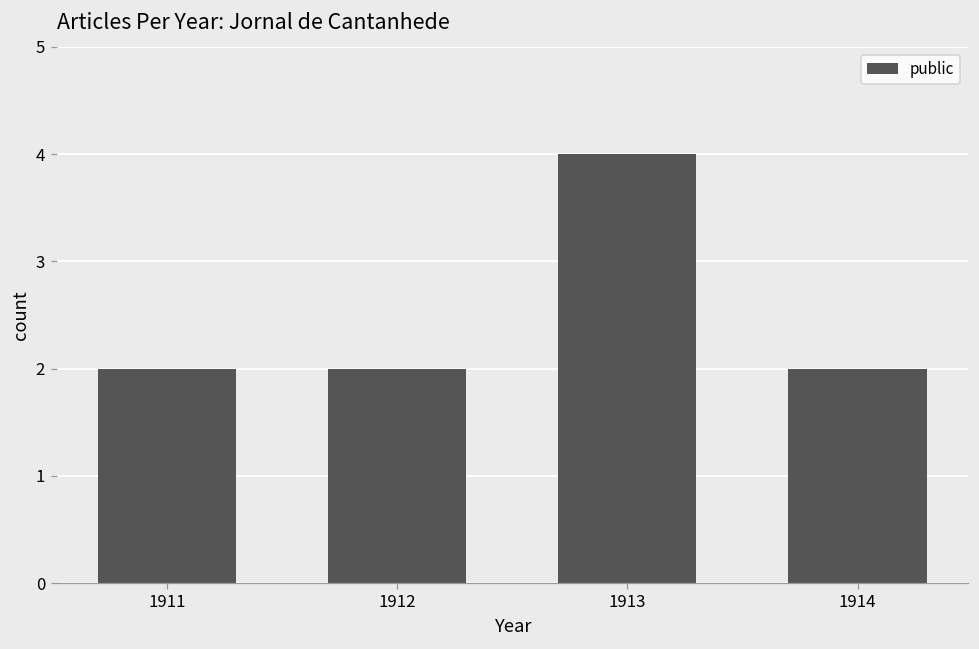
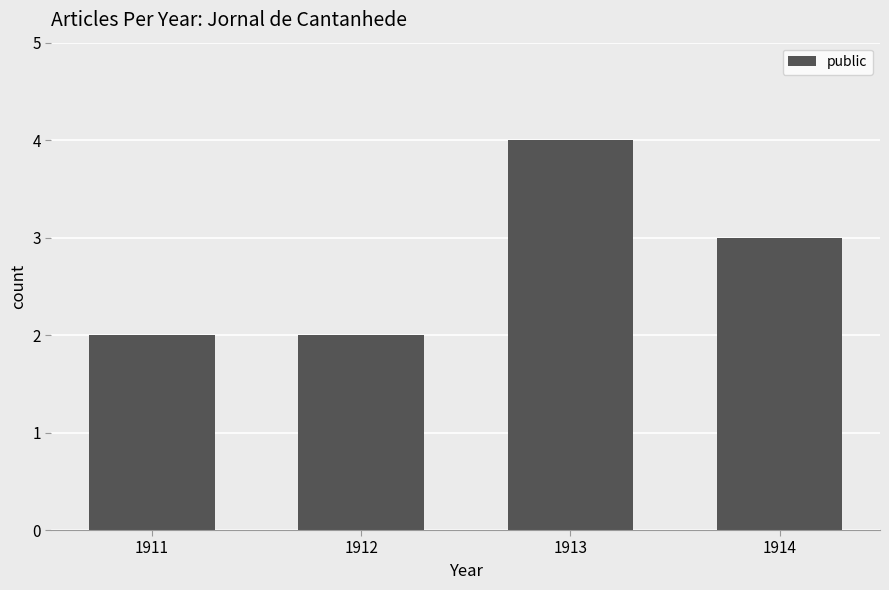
  {
    "1911": 2,
    "1912": 2,
    "1913": 4,
-   "1914": 2
+   "1914": 3
  }
